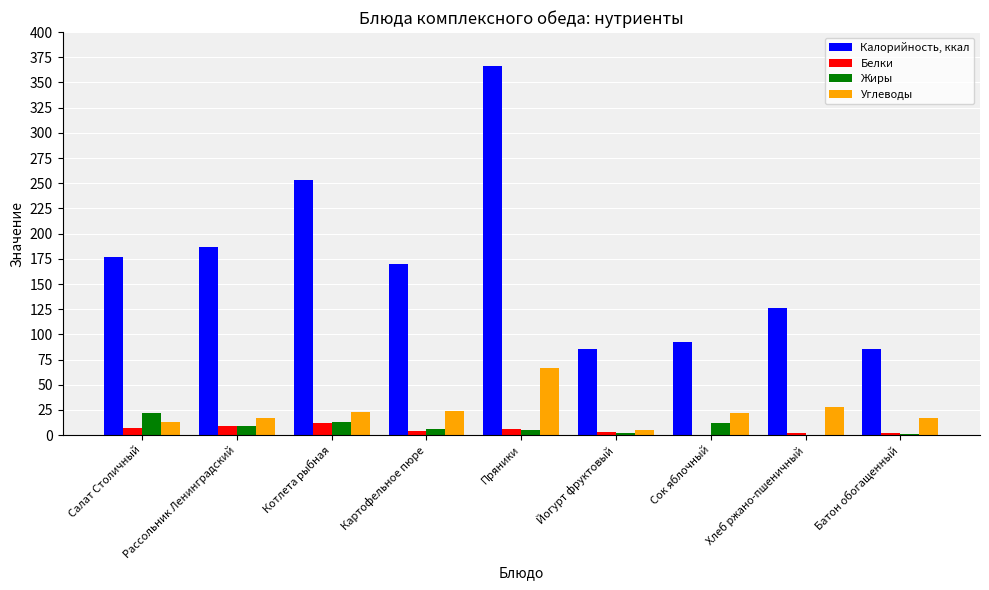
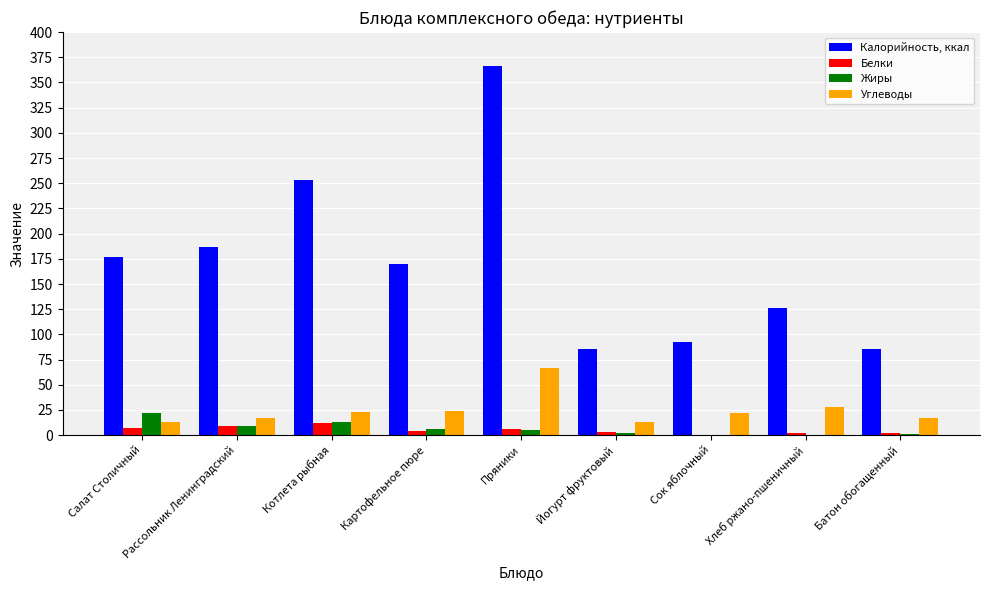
  {
    "Калорийность, ккал": {
      "Салат Столичный": 177,
      "Рассольник Ленинградский": 187,
      "Котлета рыбная": 253,
      "Картофельное пюре": 170,
      "Пряники": 366,
      "Йогурт фруктовый": 86,
      "Сок яблочный": 92,
      "Хлеб ржано-пшеничный": 126,
      "Батон обогащенный": 86
    },
    "Белки": {
      "Салат Столичный": 8,
      "Рассольник Ленинградский": 9,
      "Котлета рыбная": 12,
      "Картофельное пюре": 4,
      "Пряники": 6,
      "Йогурт фруктовый": 3
    },
    "Жиры": {
      "Салат Столичный": 22,
      "Рассольник Ленинградский": 9,
      "Котлета рыбная": 13,
      "Картофельное пюре": 6,
      "Пряники": 5,
      "Йогурт фруктовый": 3,
-     "Сок яблочный": 12
+     "Сок яблочный": 0
    },
    "Углеводы": {
      "Салат Столичный": 13,
      "Рассольник Ленинградский": 17,
      "Котлета рыбная": 23,
      "Картофельное пюре": 24,
      "Пряники": 66,
-     "Йогурт фруктовый": 5,
+     "Йогурт фруктовый": 13,
      "Сок яблочный": 22,
      "Хлеб ржано-пшеничный": 28,
      "Батон обогащенный": 17
    }
  }
